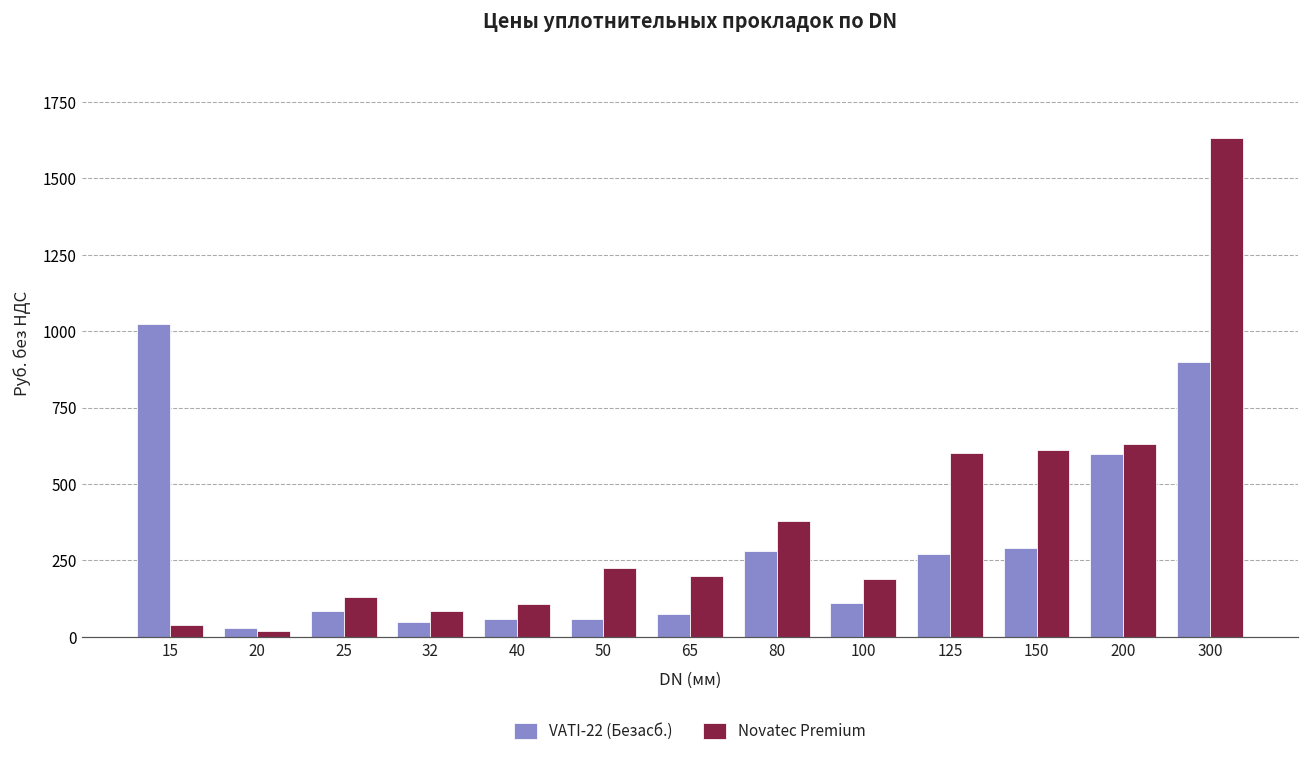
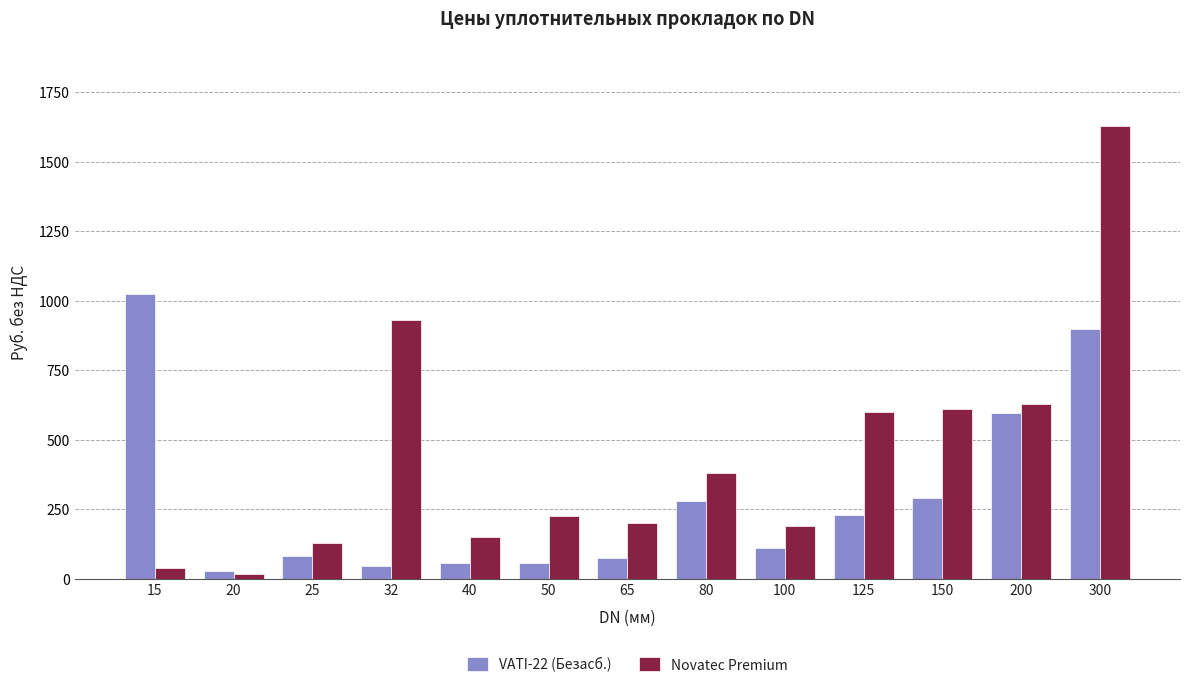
  {
    "VATI-22 (Безасб.)": {
      "15": 1020,
      "20": 30,
      "25": 80,
      "32": 50,
      "40": 60,
      "50": 60,
      "65": 80,
      "80": 280,
      "100": 110,
-     "125": 270,
+     "125": 230,
      "150": 290,
      "200": 600,
      "300": 900
    },
    "Novatec Premium": {
      "15": 40,
      "20": 20,
      "25": 130,
-     "32": 90,
-     "40": 110,
+     "32": 930,
+     "40": 150,
      "50": 230,
      "65": 200,
      "80": 380,
      "100": 190,
      "125": 600,
      "150": 610,
      "200": 630,
      "300": 1630
    }
  }
